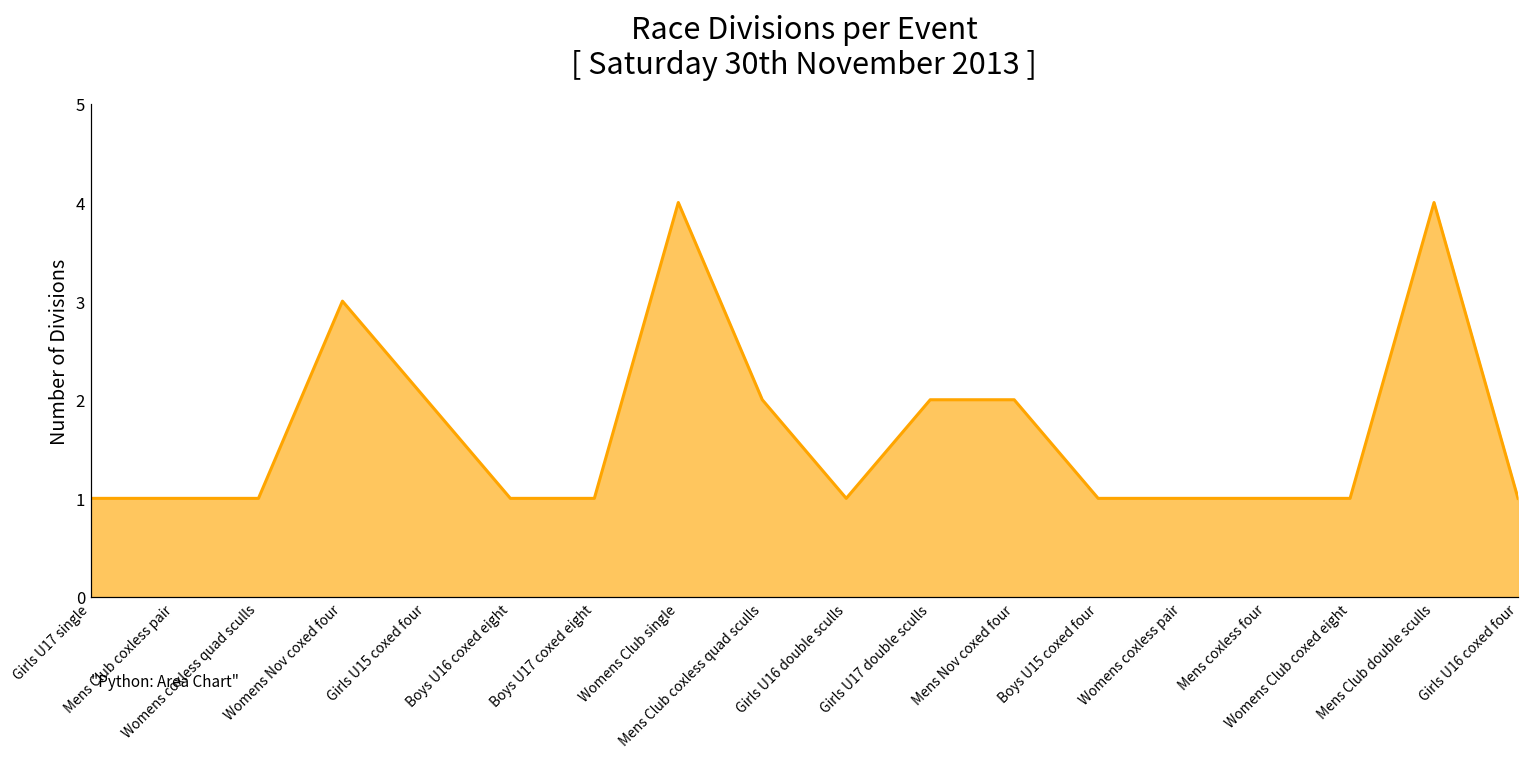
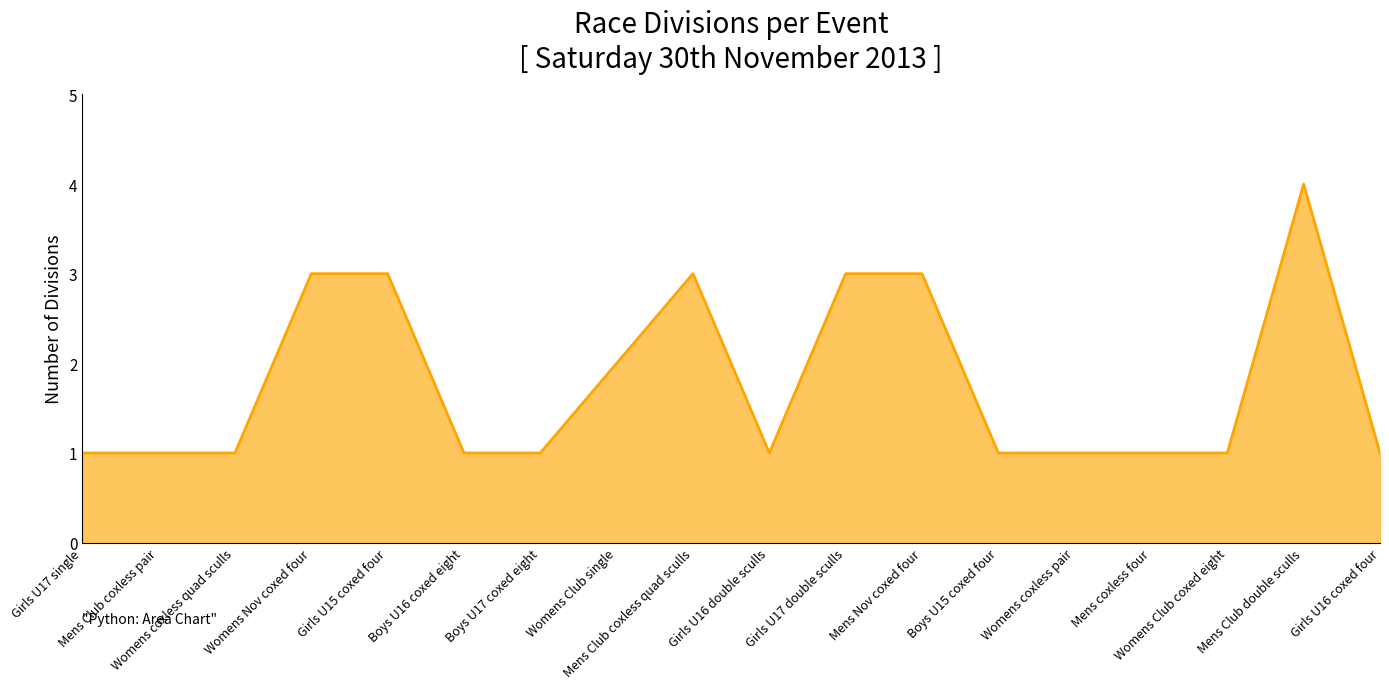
  {
    "Girls U17 single": 1,
    "Mens Club coxless pair": 1,
    "Womens coxless quad sculls": 1,
    "Womens Nov coxed four": 3,
-   "Girls U15 coxed four": 2,
+   "Girls U15 coxed four": 3,
    "Boys U16 coxed eight": 1,
    "Boys U17 coxed eight": 1,
-   "Womens Club single": 4,
-   "Mens Club coxless quad sculls": 2,
+   "Womens Club single": 2,
+   "Mens Club coxless quad sculls": 3,
    "Girls U16 double sculls": 1,
-   "Girls U17 double sculls": 2,
-   "Mens Nov coxed four": 2,
+   "Girls U17 double sculls": 3,
+   "Mens Nov coxed four": 3,
    "Boys U15 coxed four": 1,
    "Womens coxless pair": 1,
    "Mens coxless four": 1,
    "Womens Club coxed eight": 1,
    "Mens Club double sculls": 4,
    "Girls U16 coxed four": 1
  }
